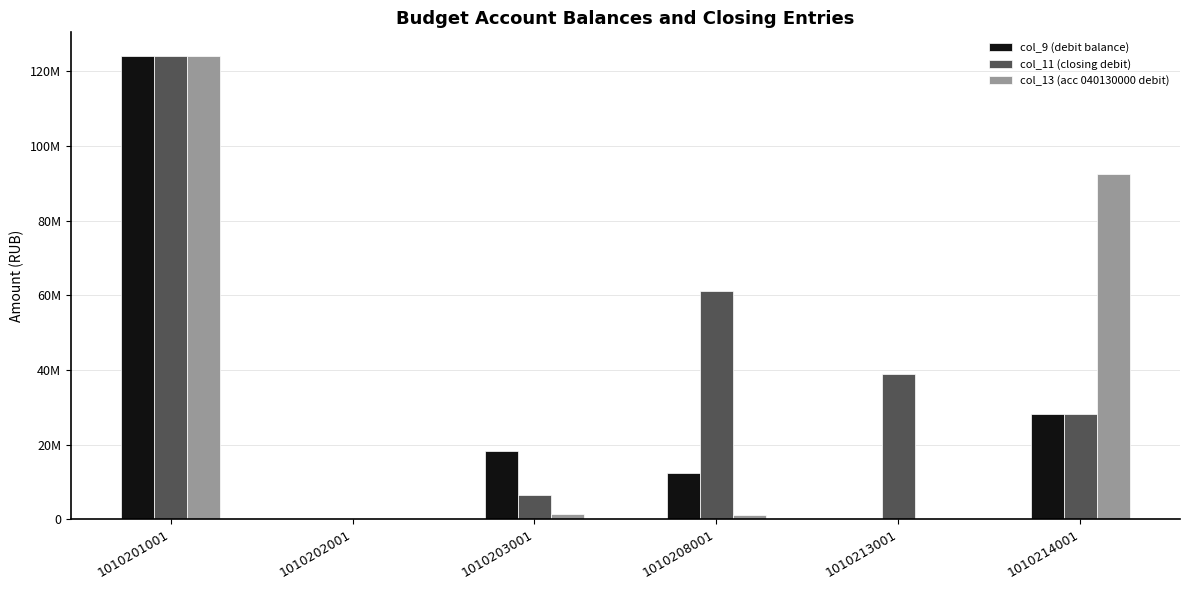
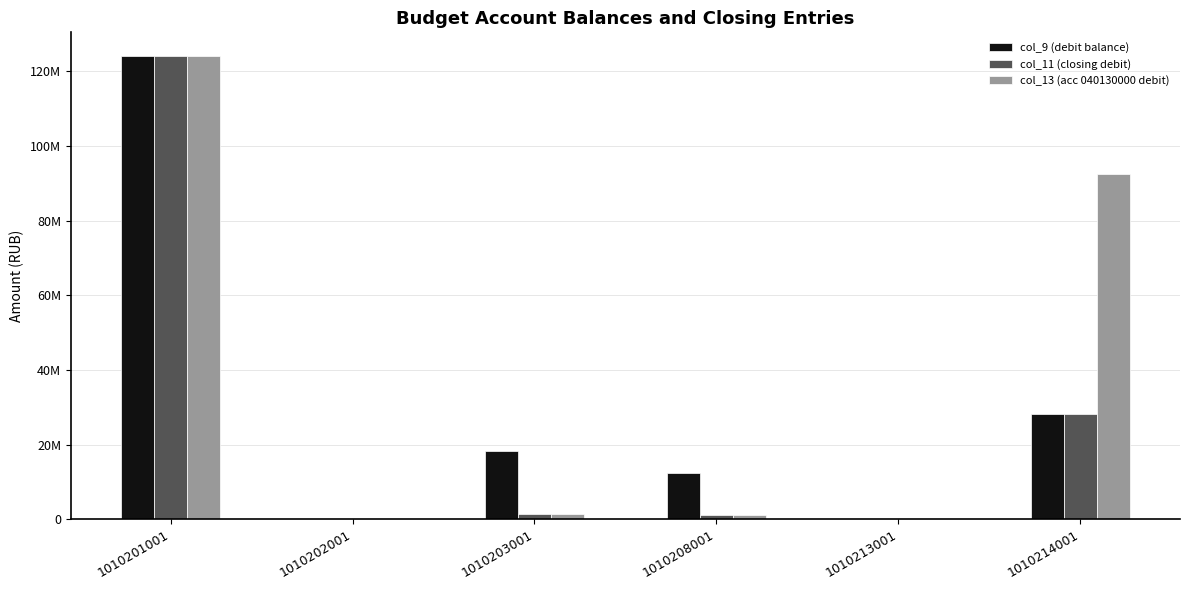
  {
    "col_9 (debit balance)": {
      "1010201001": 124000000,
      "1010203001": 18000000,
      "1010208001": 12000000,
      "1010214001": 28000000
    },
    "col_11 (closing debit)": {
      "1010201001": 124000000,
-     "1010203001": 7000000,
-     "1010208001": 61000000,
-     "1010213001": 39000000,
+     "1010203001": 1000000,
+     "1010208001": 1000000,
+     "1010213001": 0,
      "1010214001": 28000000
    },
    "col_13 (acc 040130000 debit)": {
      "1010201001": 124000000,
      "1010203001": 1000000,
      "1010208001": 1000000,
      "1010214001": 92000000
    }
  }
